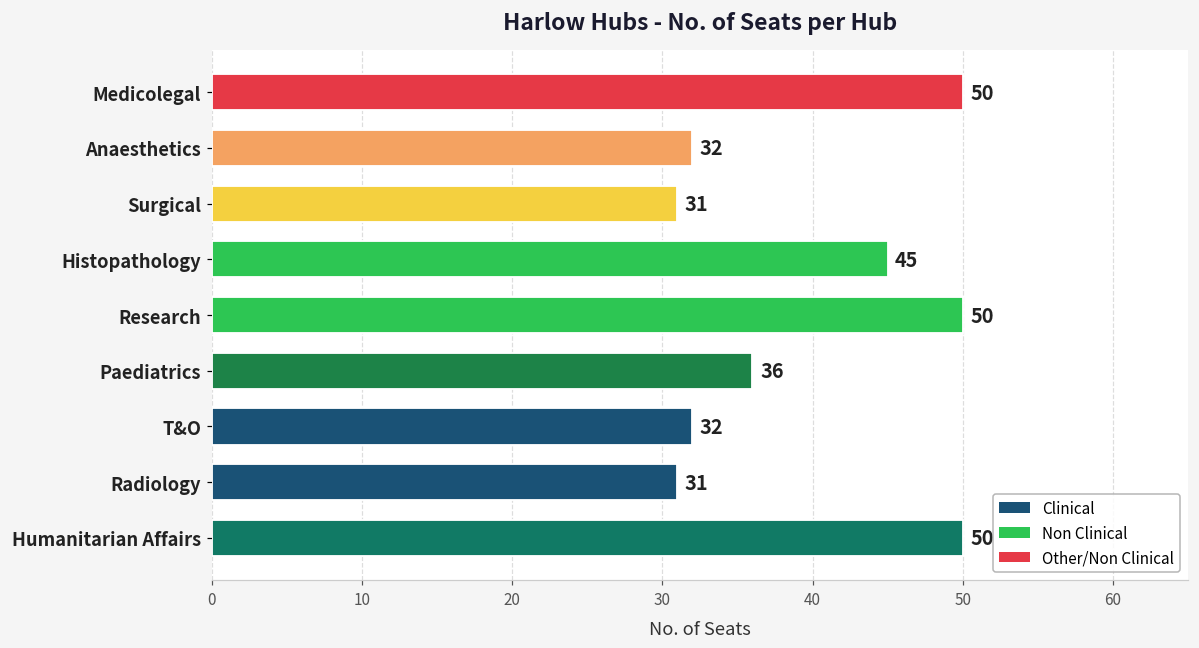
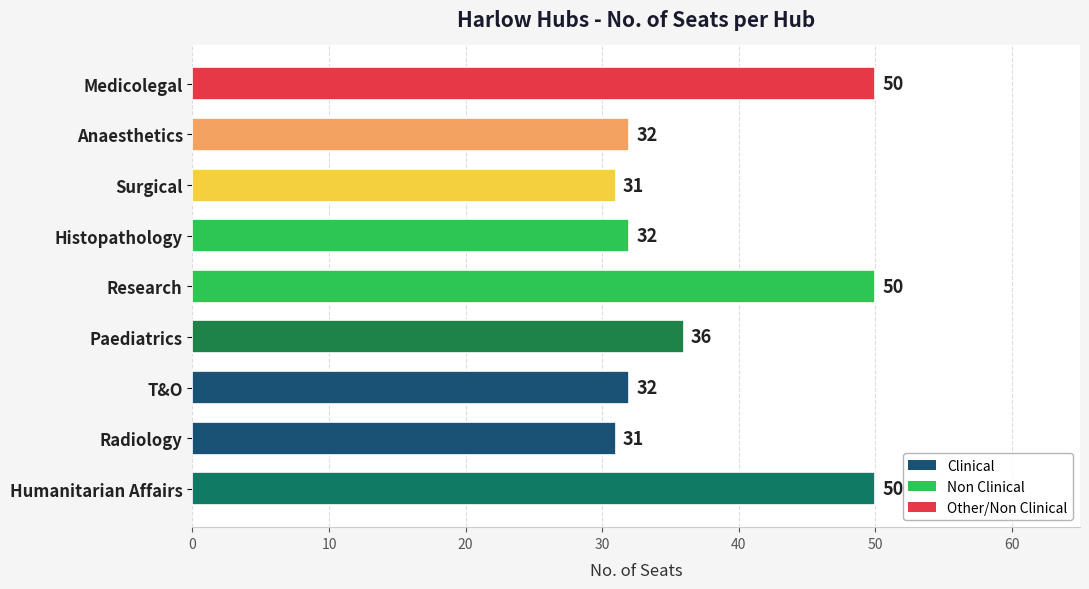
  {
    "Medicolegal": 50,
    "Anaesthetics": 32,
    "Surgical": 31,
-   "Histopathology": 45,
+   "Histopathology": 32,
    "Research": 50,
    "Paediatrics": 36,
    "T&O": 32,
    "Radiology": 31
  }
